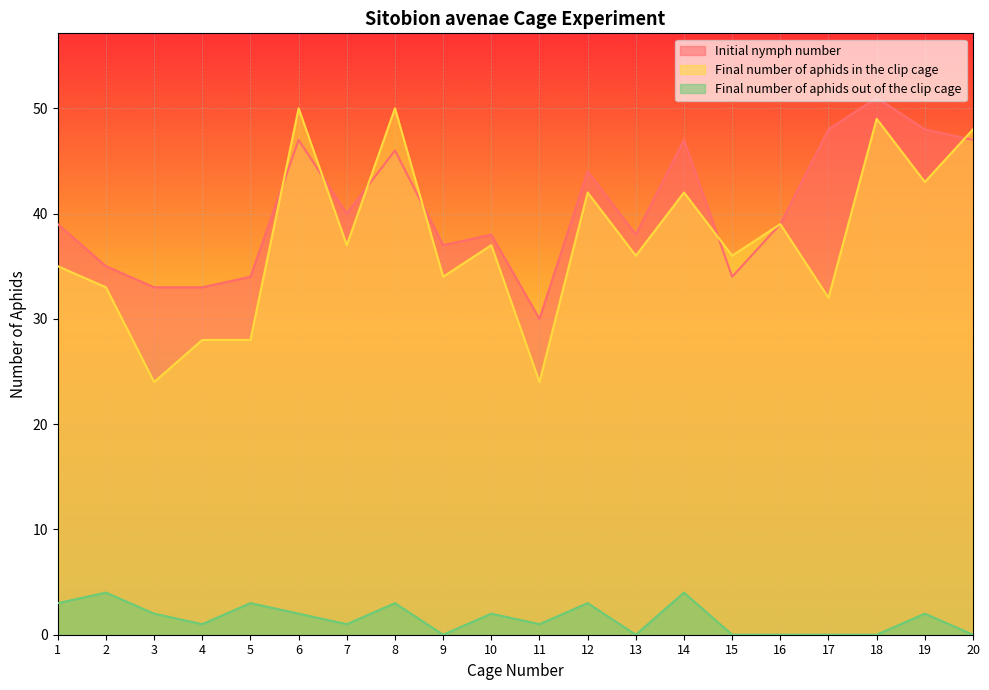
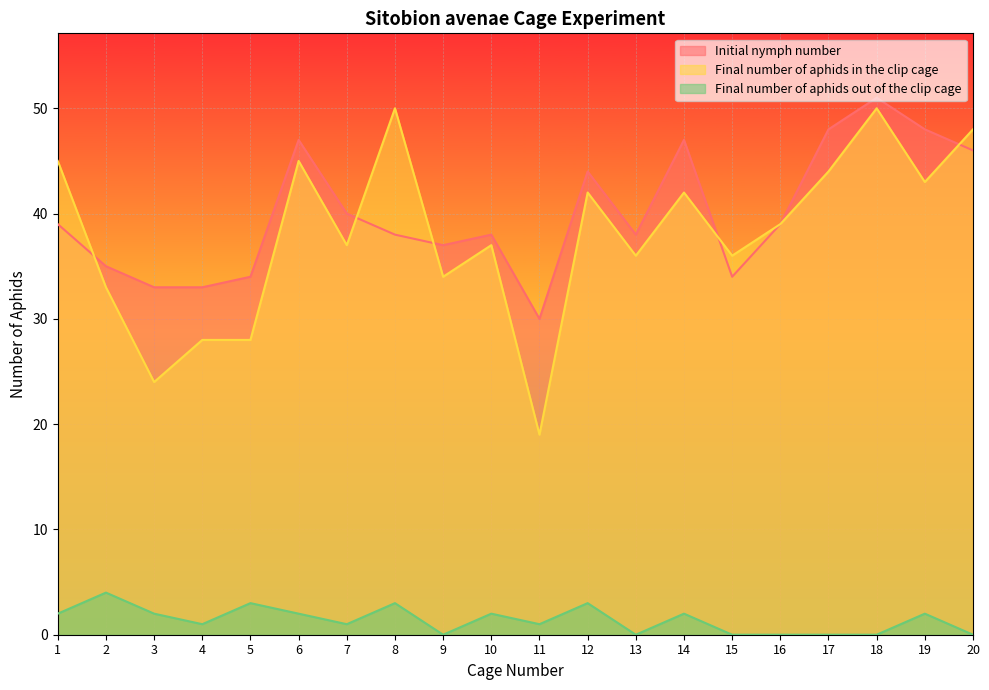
  {
    "Initial nymph number": {
      "1": 39,
      "2": 35,
      "3": 33,
      "4": 33,
      "5": 34,
      "6": 47,
      "7": 40,
-     "8": 46,
+     "8": 38,
      "9": 37,
      "10": 38,
      "11": 30,
      "12": 44,
      "13": 38,
      "14": 47,
      "15": 34,
      "17": 48,
      "19": 48,
-     "20": 47
+     "20": 46
    },
    "Final number of aphids in the clip cage": {
-     "1": 35,
+     "1": 45,
      "2": 33,
      "3": 24,
      "4": 28,
      "5": 28,
-     "6": 50,
+     "6": 45,
      "7": 37,
      "8": 50,
      "9": 34,
      "10": 37,
-     "11": 24,
+     "11": 19,
      "12": 42,
      "13": 36,
      "14": 42,
      "15": 36,
-     "17": 32,
-     "18": 49,
+     "17": 44,
+     "18": 50,
      "19": 43,
      "20": 48
    },
    "Final number of aphids out of the clip cage": {
-     "1": 3,
+     "1": 2,
      "2": 4,
      "3": 2,
      "4": 1,
      "5": 3,
      "6": 2,
      "7": 1,
      "8": 3,
      "9": 0,
      "10": 2,
      "11": 1,
      "12": 3,
      "13": 0,
-     "14": 4,
+     "14": 2,
      "15": 0,
      "16": 0,
      "17": 0,
      "18": 0,
      "19": 2,
      "20": 0
    }
  }
